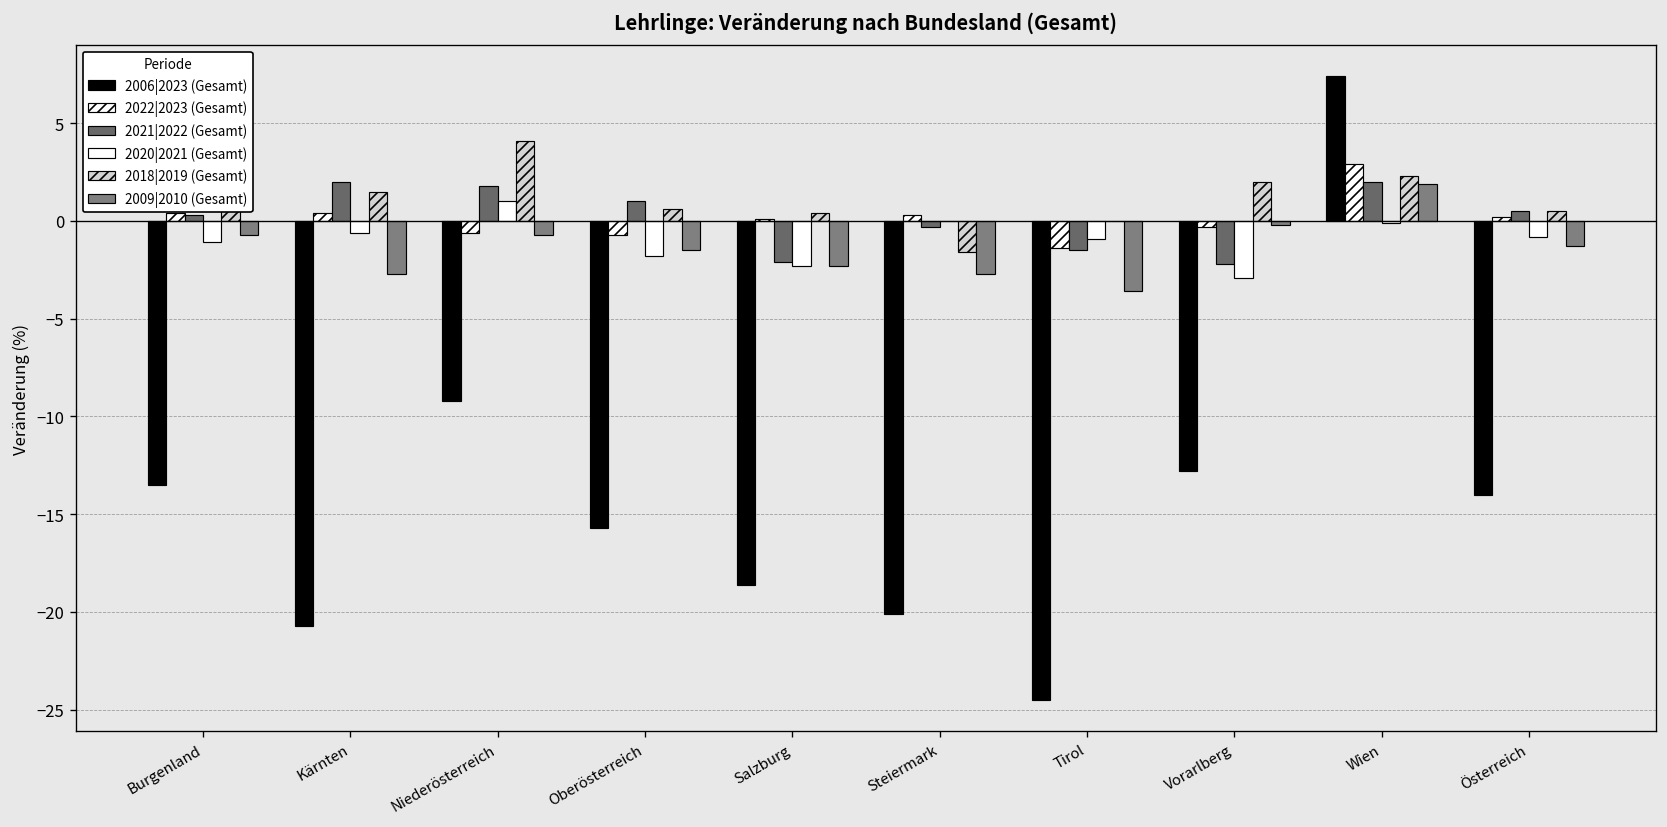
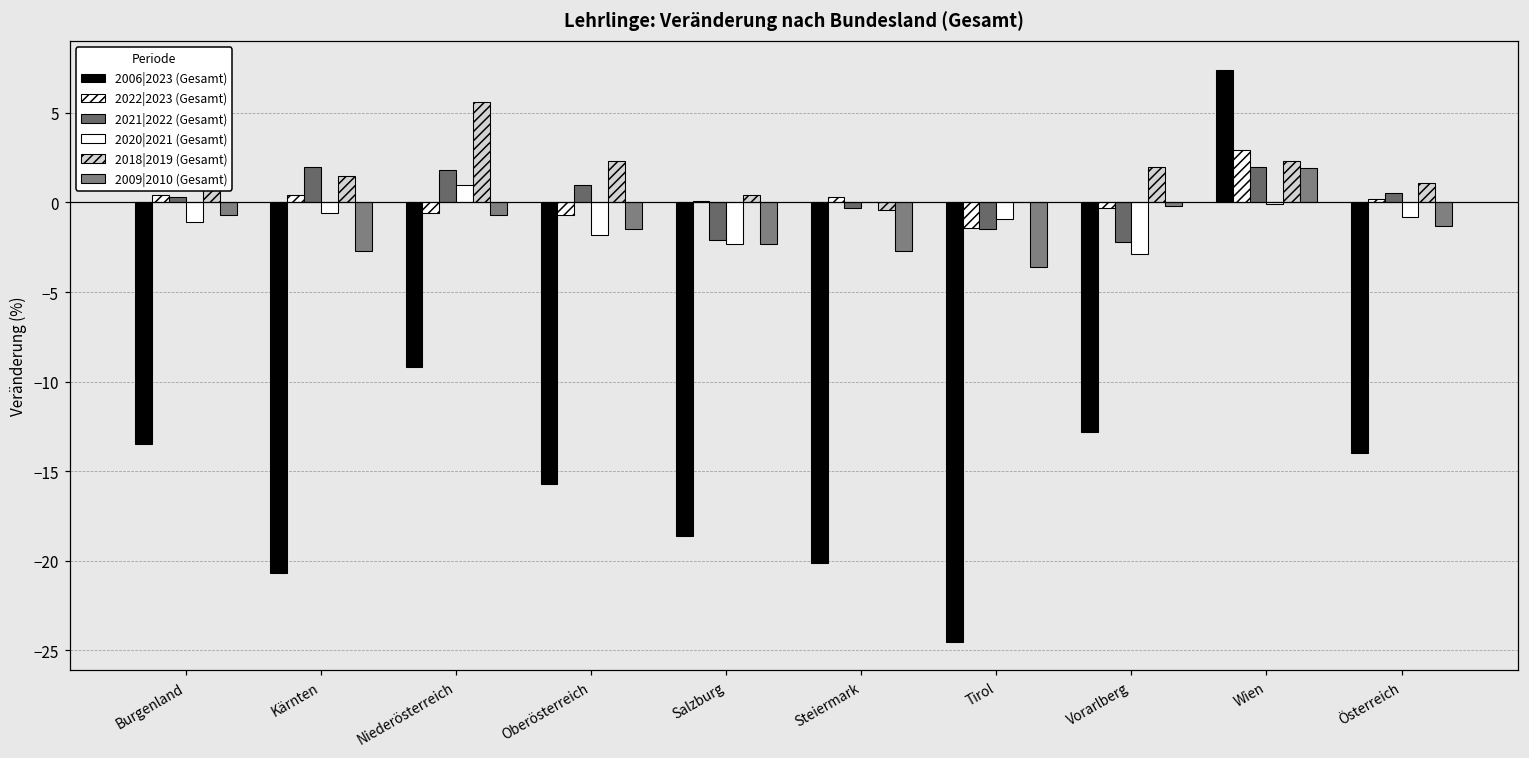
  {
    "2006|2023 (Gesamt)": {
      "Burgenland": -13.5,
      "Kärnten": -20.7,
      "Niederösterreich": -9.2,
      "Oberösterreich": -15.7,
      "Salzburg": -18.6,
      "Steiermark": -20.1,
      "Tirol": -24.5,
      "Vorarlberg": -12.8,
      "Wien": 7.4,
      "Österreich": -14.0
    },
    "2018|2019 (Gesamt)": {
      "Kärnten": 1.5,
-     "Niederösterreich": 4.1,
-     "Oberösterreich": 0.6,
+     "Niederösterreich": 5.6,
+     "Oberösterreich": 2.3,
      "Salzburg": 0.4,
-     "Steiermark": -1.6,
+     "Steiermark": -0.4,
      "Tirol": 0.0,
      "Vorarlberg": 2.0,
      "Wien": 2.3,
-     "Österreich": 0.5
+     "Österreich": 1.1
    }
  }
